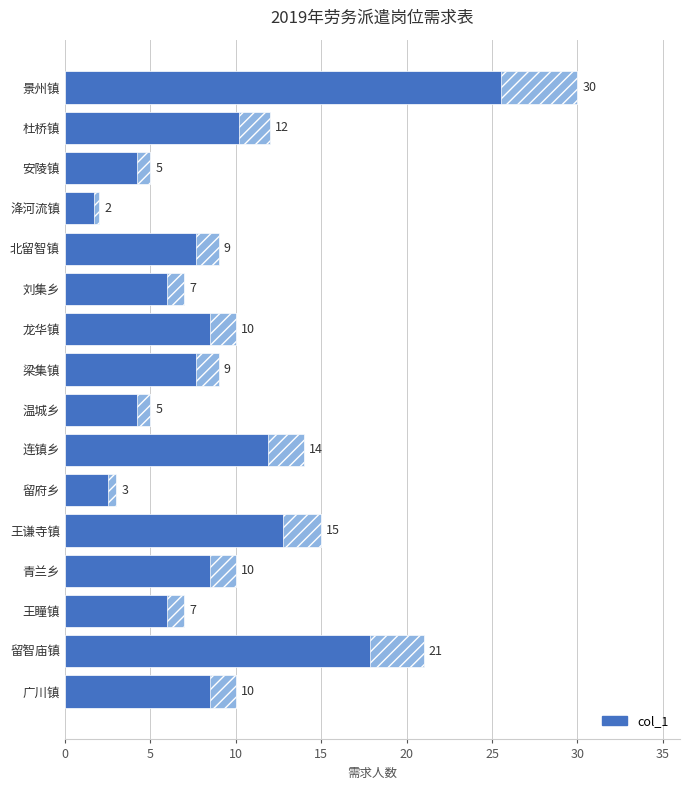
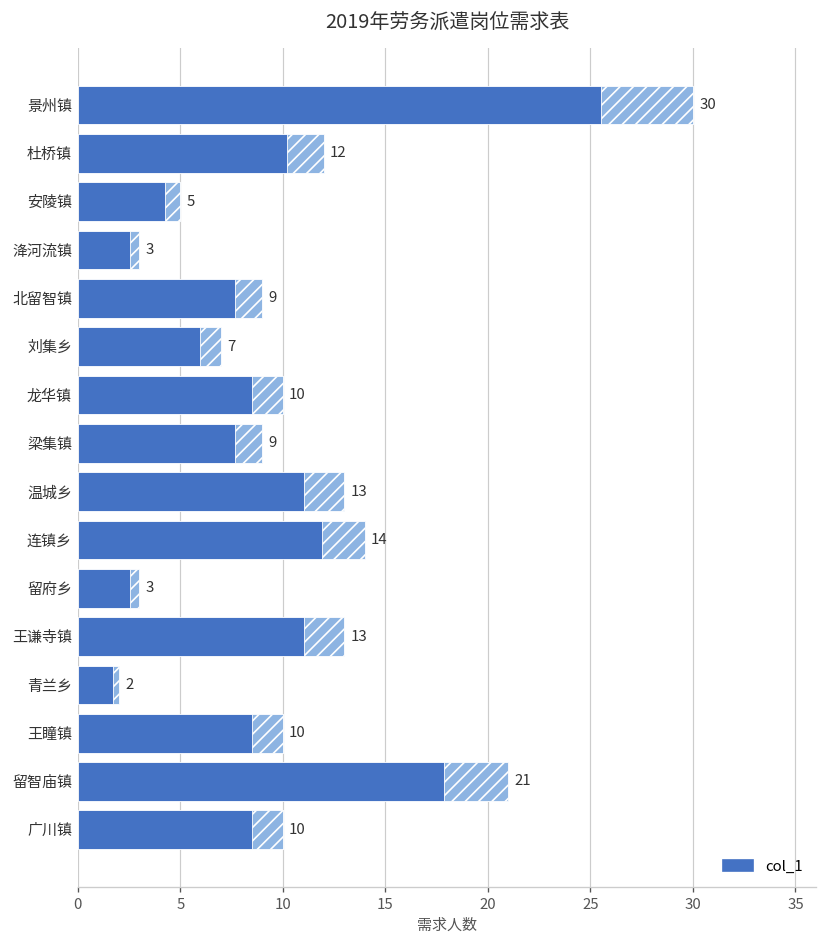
  {
    "col_1": {
      "景州镇": 30,
      "杜桥镇": 12,
      "安陵镇": 5,
-     "洚河流镇": 2,
+     "洚河流镇": 3,
      "北留智镇": 9,
      "刘集乡": 7,
      "龙华镇": 10,
      "梁集镇": 9,
-     "温城乡": 5,
+     "温城乡": 13,
      "连镇乡": 14,
      "留府乡": 3,
-     "王谦寺镇": 15,
-     "青兰乡": 10,
-     "王瞳镇": 7,
+     "王谦寺镇": 13,
+     "青兰乡": 2,
+     "王瞳镇": 10,
      "留智庙镇": 21,
      "广川镇": 10
    }
  }
